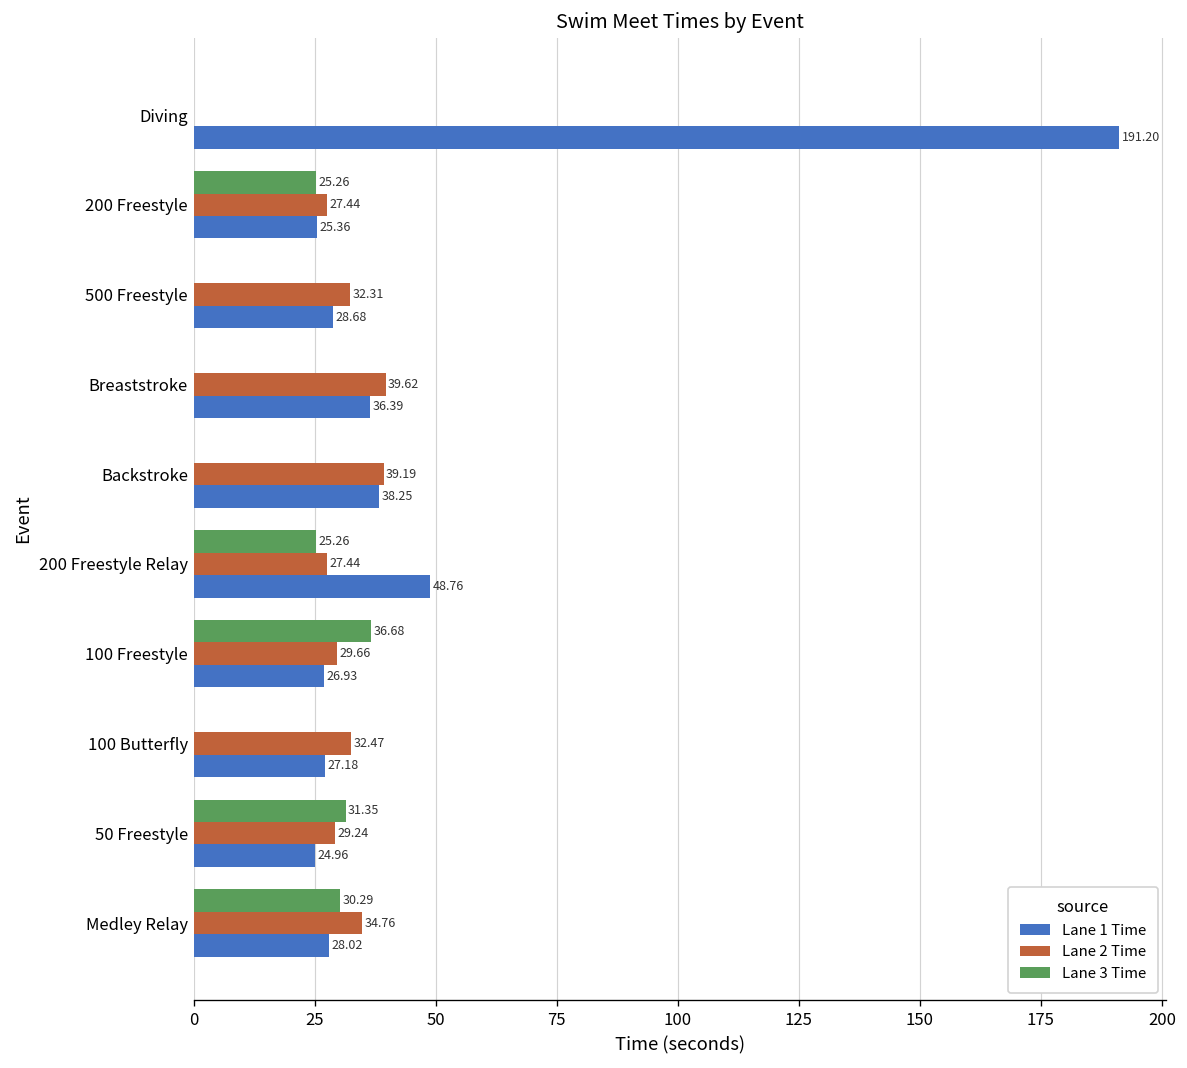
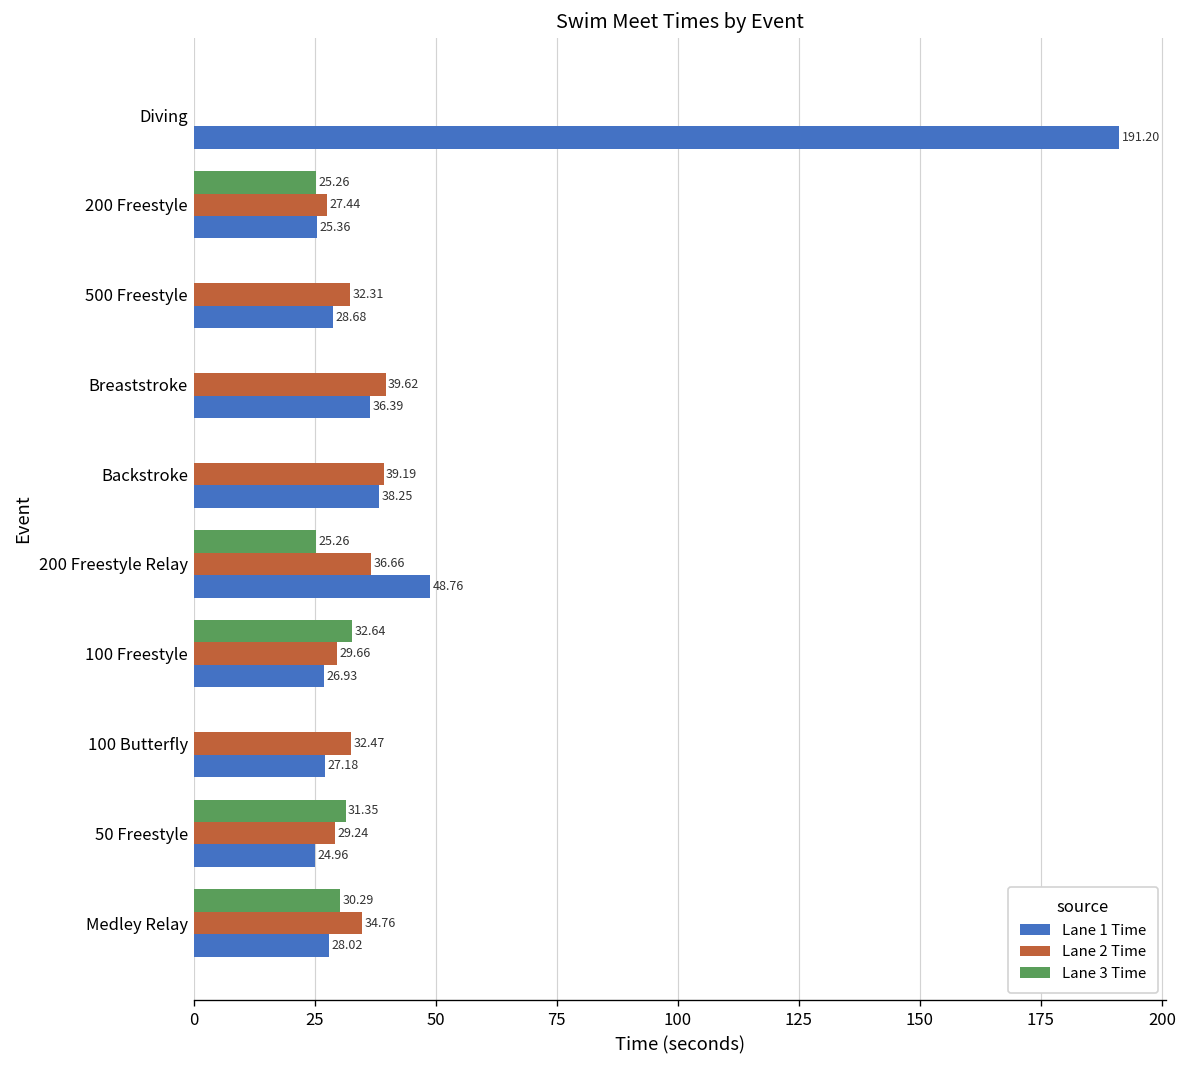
  {
    "Lane 1 Time": {
      "Diving": 191.20,
      "200 Freestyle": 25.36,
      "500 Freestyle": 28.68,
      "Breaststroke": 36.39,
      "Backstroke": 38.25,
      "200 Freestyle Relay": 48.76,
      "100 Freestyle": 26.93,
      "100 Butterfly": 27.18,
      "50 Freestyle": 24.96,
      "Medley Relay": 28.02
    },
    "Lane 2 Time": {
      "200 Freestyle": 27.44,
      "500 Freestyle": 32.31,
      "Breaststroke": 39.62,
      "Backstroke": 39.19,
-     "200 Freestyle Relay": 27.44,
+     "200 Freestyle Relay": 36.66,
      "100 Freestyle": 29.66,
      "100 Butterfly": 32.47,
      "50 Freestyle": 29.24,
      "Medley Relay": 34.76
    },
    "Lane 3 Time": {
      "200 Freestyle": 25.26,
      "200 Freestyle Relay": 25.26,
-     "100 Freestyle": 36.68,
+     "100 Freestyle": 32.64,
      "50 Freestyle": 31.35,
      "Medley Relay": 30.29
    }
  }
